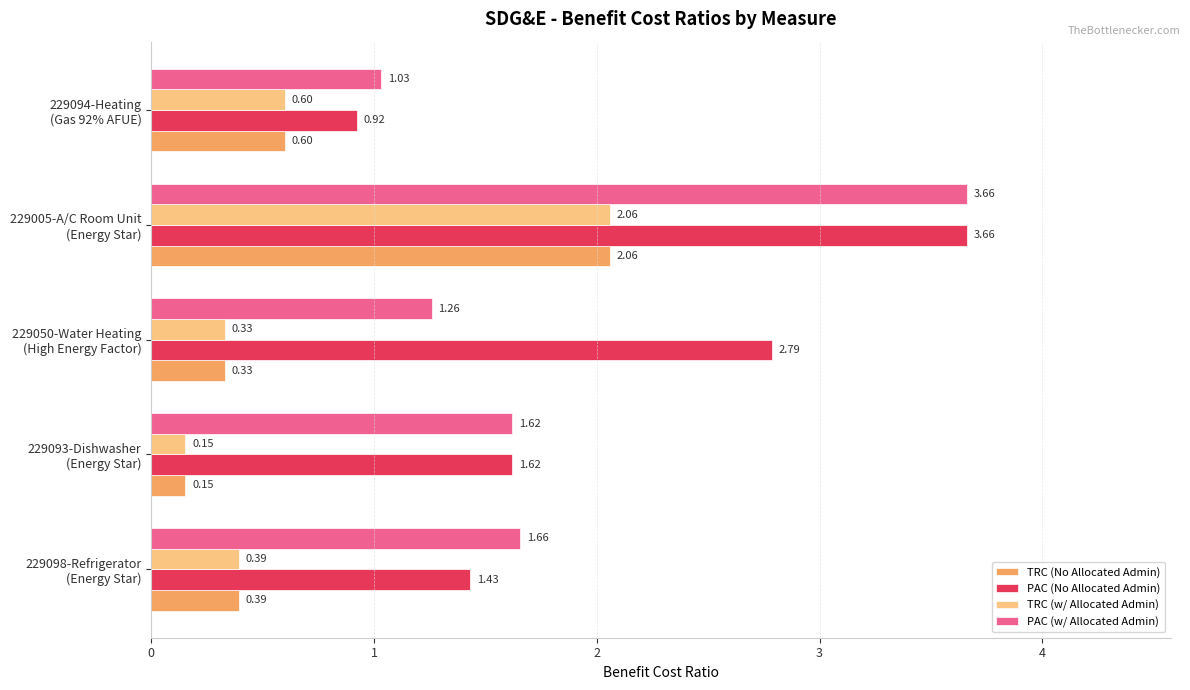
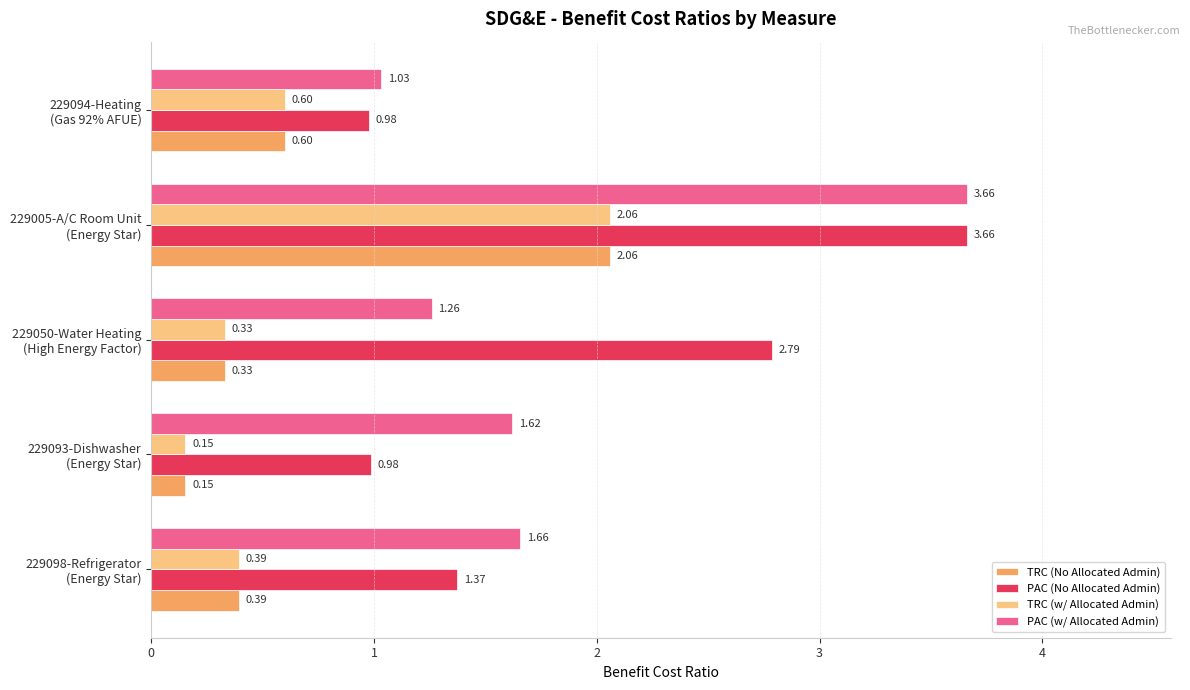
  {
    "PAC (No Allocated Admin)": {
-     "229094-Heating (Gas 92% AFUE)": 0.92,
+     "229094-Heating (Gas 92% AFUE)": 0.98,
      "229005-A/C Room Unit (Energy Star)": 3.66,
      "229050-Water Heating (High Energy Factor)": 2.79,
-     "229093-Dishwasher (Energy Star)": 1.62,
-     "229098-Refrigerator (Energy Star)": 1.43
+     "229093-Dishwasher (Energy Star)": 0.98,
+     "229098-Refrigerator (Energy Star)": 1.37
    },
    "PAC (w/ Allocated Admin)": {
      "229094-Heating (Gas 92% AFUE)": 1.03,
      "229005-A/C Room Unit (Energy Star)": 3.66,
      "229050-Water Heating (High Energy Factor)": 1.26,
      "229093-Dishwasher (Energy Star)": 1.62,
      "229098-Refrigerator (Energy Star)": 1.66
    }
  }
